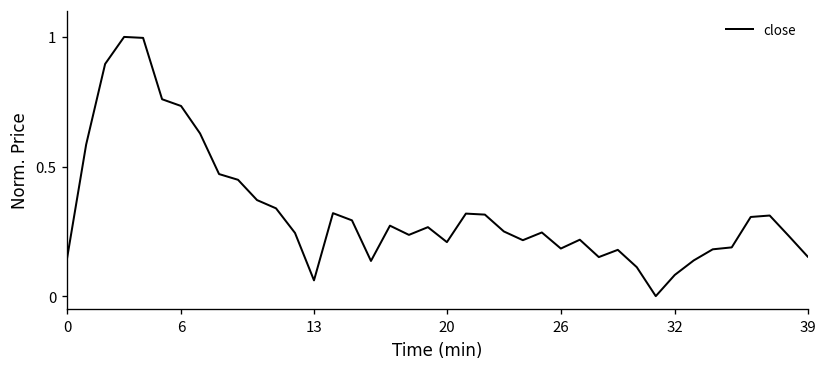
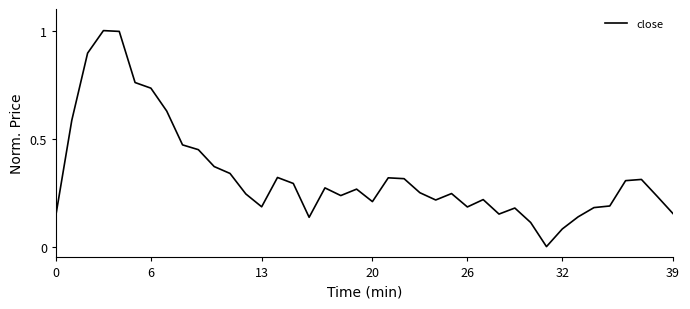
  {
    "0": 0.15,
    "6": 0.73,
-   "13": 0.06,
+   "13": 0.18,
    "20": 0.21,
    "26": 0.18,
    "32": 0.08,
    "39": 0.15
  }
